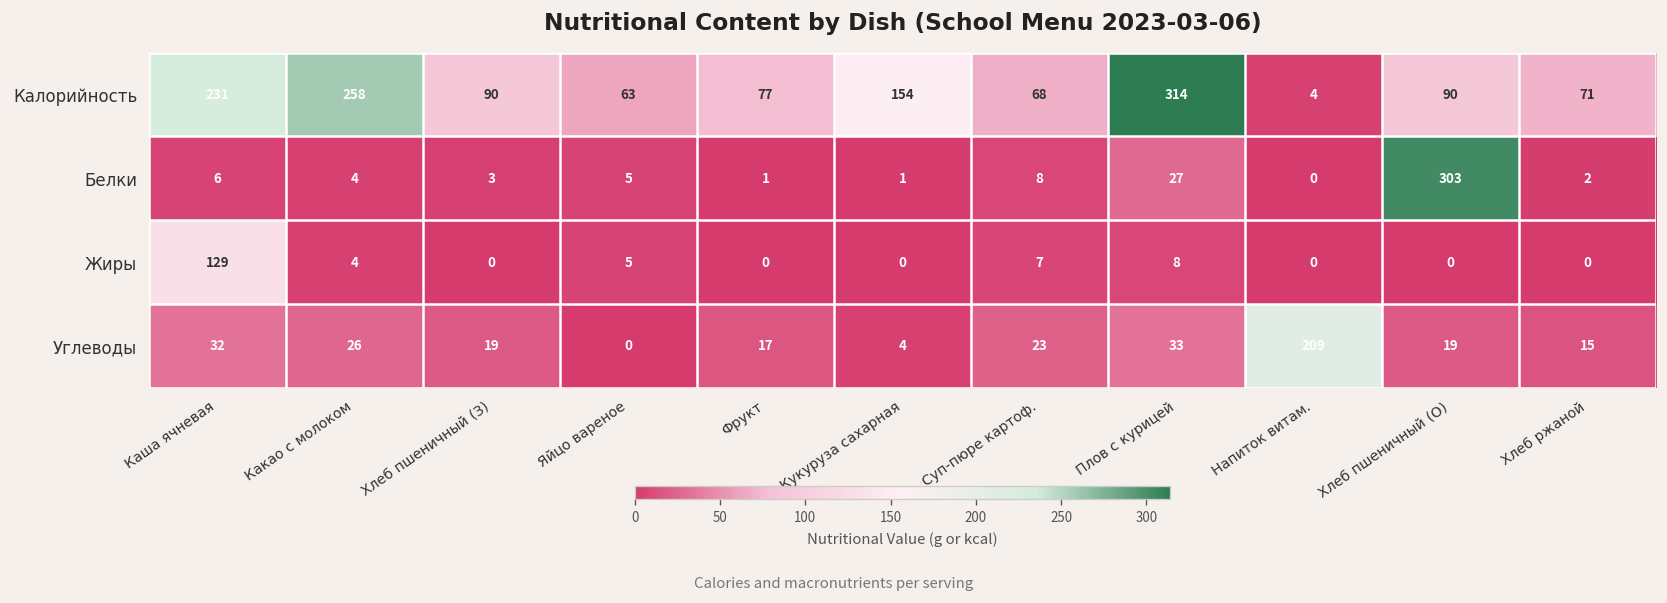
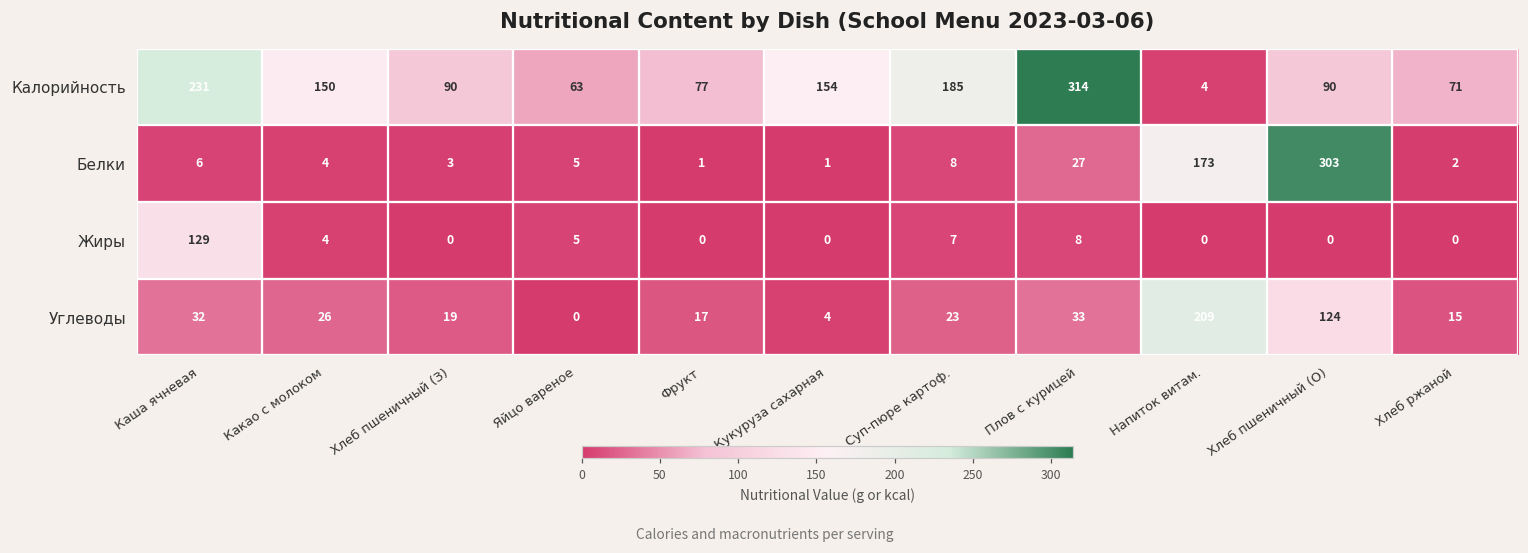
  {
    "Калорийность": {
-     "Какао с молоком": 258,
+     "Какао с молоком": 150,
      "Хлеб пшеничный (З)": 90,
      "Яйцо вареное": 63,
      "Фрукт": 77,
      "Кукуруза сахарная": 154,
-     "Суп-пюре картоф.": 68,
+     "Суп-пюре картоф.": 185,
      "Плов с курицей": 314,
      "Напиток витам.": 4,
      "Хлеб пшеничный (О)": 90,
      "Хлеб ржаной": 71
    },
    "Белки": {
      "Каша ячневая": 6,
      "Какао с молоком": 4,
      "Хлеб пшеничный (З)": 3,
      "Яйцо вареное": 5,
      "Фрукт": 1,
      "Кукуруза сахарная": 1,
      "Суп-пюре картоф.": 8,
      "Плов с курицей": 27,
-     "Напиток витам.": 0,
+     "Напиток витам.": 173,
      "Хлеб пшеничный (О)": 303,
      "Хлеб ржаной": 2
    },
    "Жиры": {
      "Каша ячневая": 129,
      "Какао с молоком": 4,
      "Хлеб пшеничный (З)": 0,
      "Яйцо вареное": 5,
      "Фрукт": 0,
      "Кукуруза сахарная": 0,
      "Суп-пюре картоф.": 7,
      "Плов с курицей": 8,
      "Напиток витам.": 0,
      "Хлеб пшеничный (О)": 0,
      "Хлеб ржаной": 0
    },
    "Углеводы": {
      "Каша ячневая": 32,
      "Какао с молоком": 26,
      "Хлеб пшеничный (З)": 19,
      "Яйцо вареное": 0,
      "Фрукт": 17,
      "Кукуруза сахарная": 4,
      "Суп-пюре картоф.": 23,
      "Плов с курицей": 33,
-     "Хлеб пшеничный (О)": 19,
+     "Хлеб пшеничный (О)": 124,
      "Хлеб ржаной": 15
    }
  }
